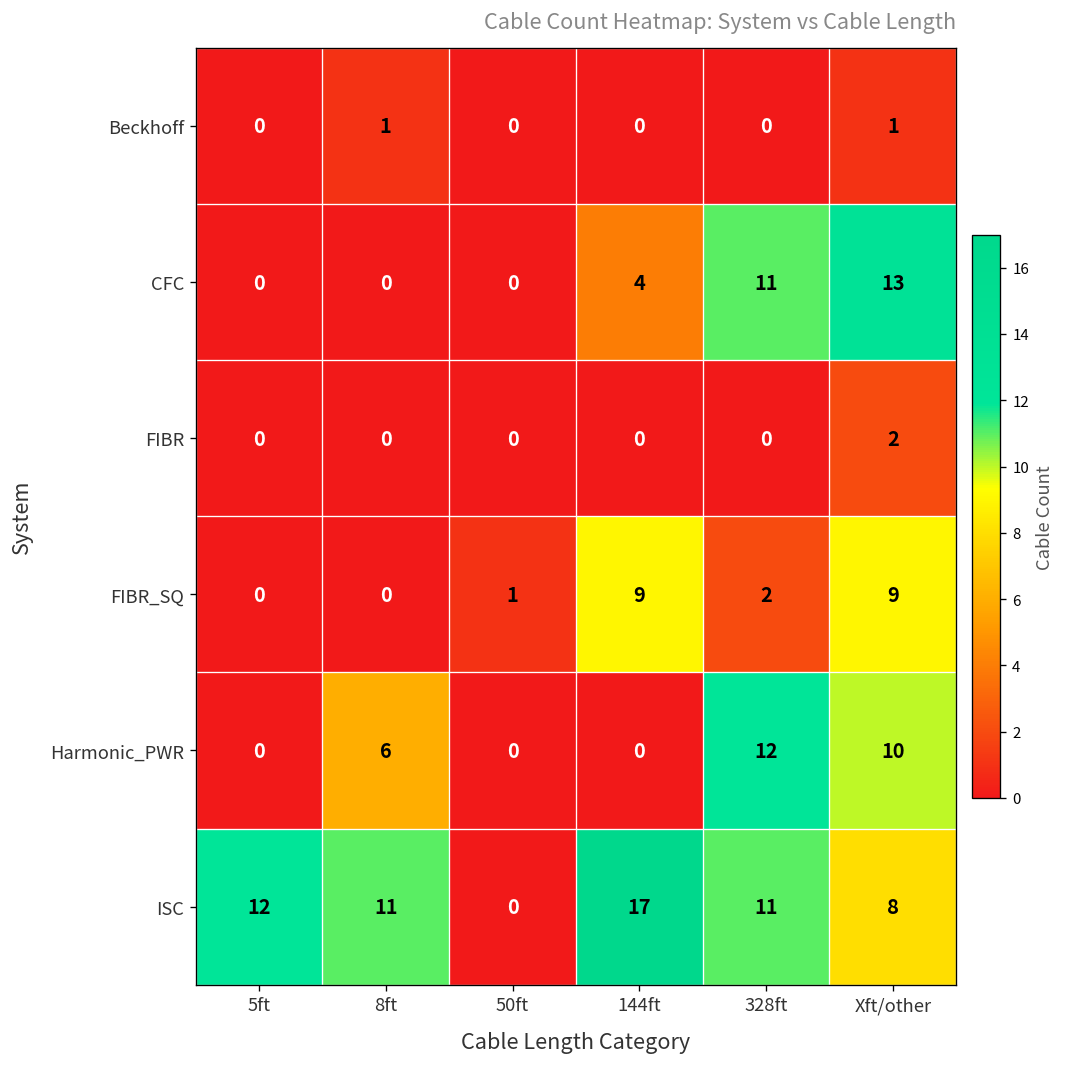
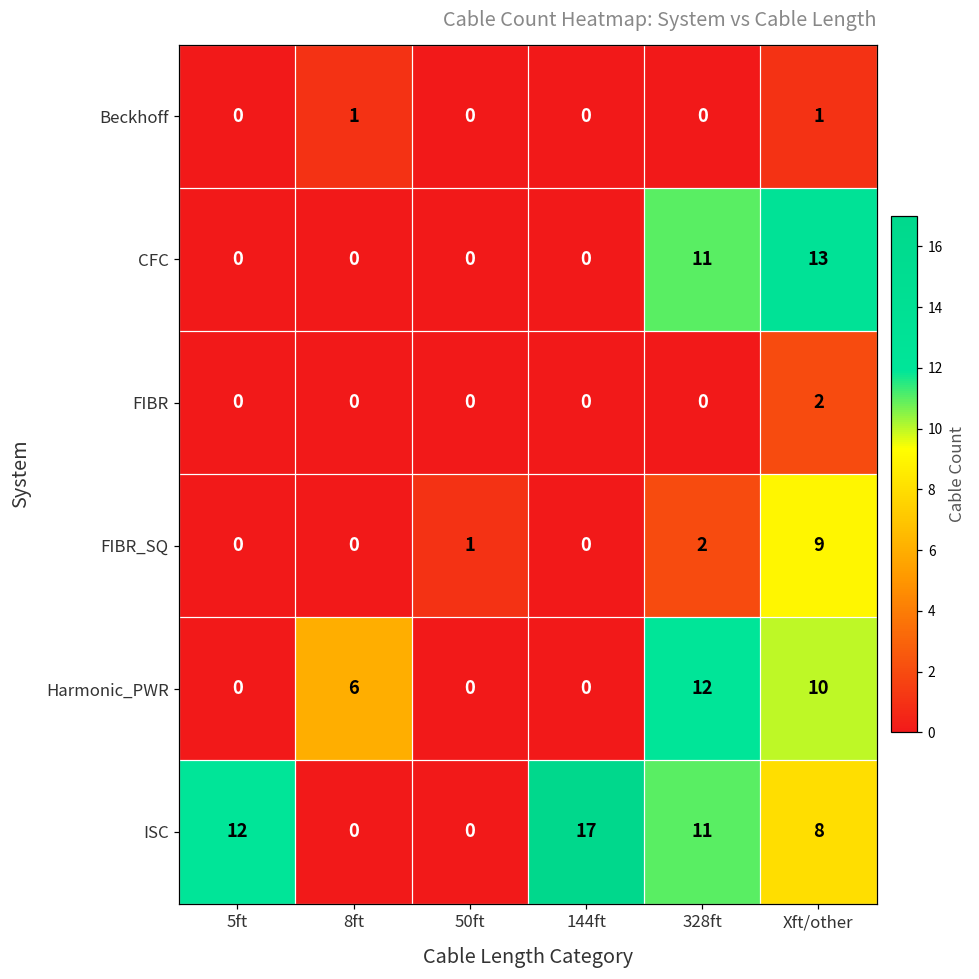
  {
    "Beckhoff": {
      "5ft": 0,
      "8ft": 1,
      "50ft": 0,
      "144ft": 0,
      "328ft": 0,
      "Xft/other": 1
    },
    "CFC": {
      "5ft": 0,
      "8ft": 0,
      "50ft": 0,
-     "144ft": 4,
+     "144ft": 0,
      "328ft": 11,
      "Xft/other": 13
    },
    "FIBR": {
      "5ft": 0,
      "8ft": 0,
      "50ft": 0,
      "144ft": 0,
      "328ft": 0,
      "Xft/other": 2
    },
    "FIBR_SQ": {
      "5ft": 0,
      "8ft": 0,
      "50ft": 1,
-     "144ft": 9,
+     "144ft": 0,
      "328ft": 2,
      "Xft/other": 9
    },
    "Harmonic_PWR": {
      "5ft": 0,
      "8ft": 6,
      "50ft": 0,
      "144ft": 0,
      "328ft": 12,
      "Xft/other": 10
    },
    "ISC": {
      "5ft": 12,
-     "8ft": 11,
+     "8ft": 0,
      "50ft": 0,
      "144ft": 17,
      "328ft": 11,
      "Xft/other": 8
    }
  }
